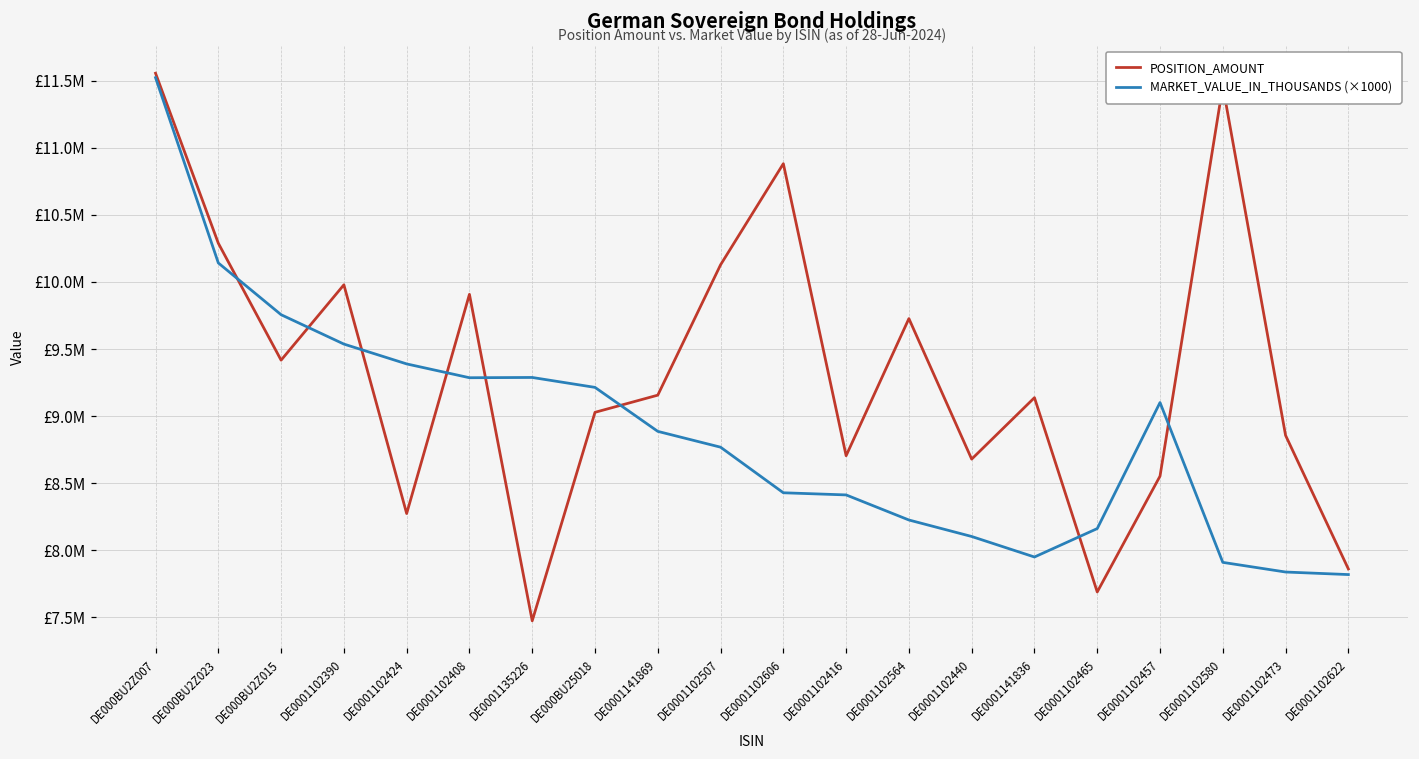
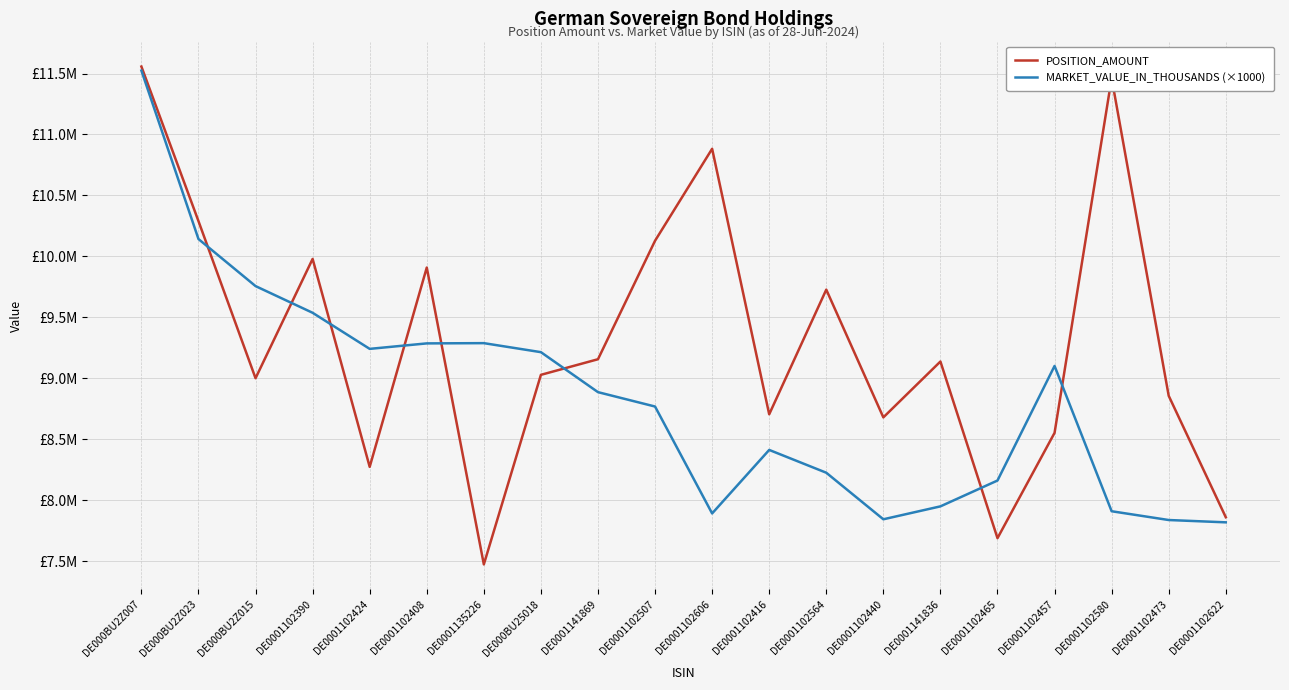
  {
    "POSITION_AMOUNT": {
      "DE000BU2Z007": "£11560000",
      "DE000BU2Z023": "£10290000",
-     "DE000BU2Z015": "£9420000",
+     "DE000BU2Z015": "£9000000",
      "DE0001102390": "£9980000",
      "DE0001102424": "£8270000",
      "DE0001102408": "£9910000",
      "DE0001135226": "£7470000",
      "DE000BU25018": "£9030000",
      "DE0001141869": "£9160000",
      "DE0001102507": "£10130000",
      "DE0001102606": "£10880000",
      "DE0001102416": "£8700000",
      "DE0001102564": "£9730000",
      "DE0001102440": "£8680000",
      "DE0001141836": "£9140000",
      "DE0001102465": "£7690000",
      "DE0001102457": "£8550000",
      "DE0001102473": "£8860000",
      "DE0001102622": "£7860000"
    },
    "MARKET_VALUE_IN_THOUSANDS (×1000)": {
      "DE000BU2Z007": "£11520000",
      "DE000BU2Z023": "£10140000",
      "DE000BU2Z015": "£9760000",
      "DE0001102390": "£9540000",
-     "DE0001102424": "£9390000",
+     "DE0001102424": "£9240000",
      "DE0001102408": "£9290000",
      "DE0001135226": "£9290000",
      "DE000BU25018": "£9210000",
      "DE0001141869": "£8890000",
      "DE0001102507": "£8770000",
-     "DE0001102606": "£8430000",
+     "DE0001102606": "£7890000",
      "DE0001102416": "£8410000",
      "DE0001102564": "£8230000",
-     "DE0001102440": "£8100000",
+     "DE0001102440": "£7840000",
      "DE0001141836": "£7950000",
      "DE0001102465": "£8160000",
      "DE0001102457": "£9100000",
      "DE0001102580": "£7910000",
      "DE0001102473": "£7840000",
      "DE0001102622": "£7820000"
    }
  }
